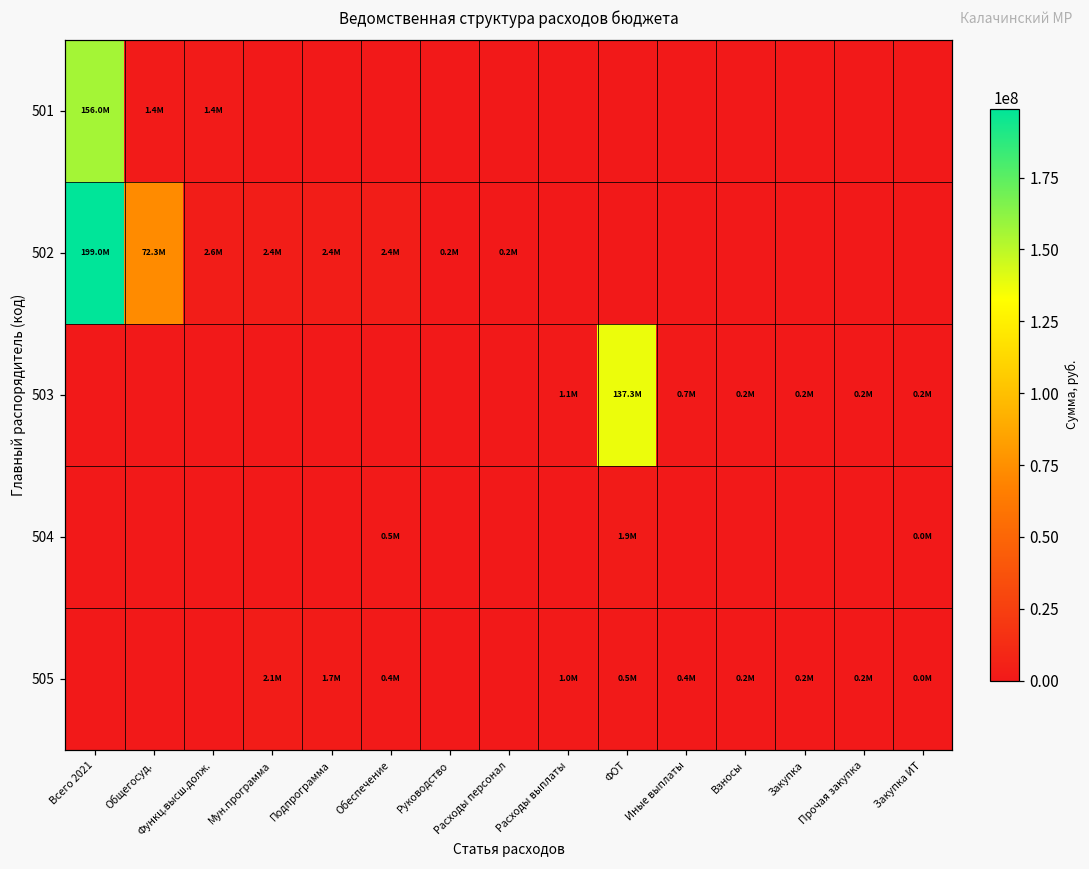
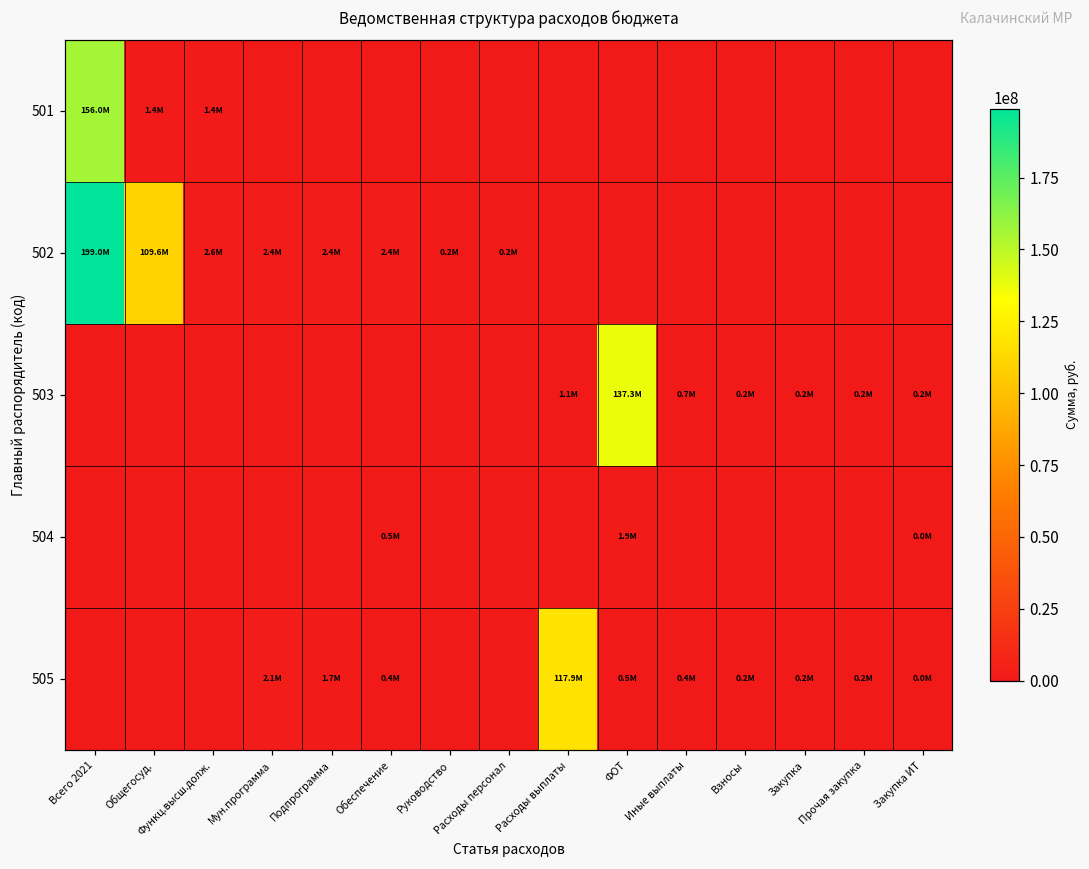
  {
    "501": {
      "Всего 2021": "156.0M",
      "Общегосуд.": "1.4M",
      "Функц.высш.долж.": "1.4M"
    },
    "502": {
      "Всего 2021": "199.0M",
-     "Общегосуд.": "72.3M",
+     "Общегосуд.": "109.6M",
      "Функц.высш.долж.": "2.6M",
      "Мун.программа": "2.4M",
      "Подпрограмма": "2.4M",
      "Обеспечение": "2.4M",
      "Руководство": "0.2M",
      "Расходы персонал": "0.2M"
    },
    "503": {
      "Расходы выплаты": "1.1M",
      "ФОТ": "137.3M",
      "Иные выплаты": "0.7M",
      "Взносы": "0.2M",
      "Закупка": "0.2M",
      "Прочая закупка": "0.2M",
      "Закупка ИТ": "0.2M"
    },
    "504": {
      "Обеспечение": "0.5M",
      "ФОТ": "1.9M",
      "Закупка ИТ": "0.0M"
    },
    "505": {
      "Мун.программа": "2.1M",
      "Подпрограмма": "1.7M",
      "Обеспечение": "0.4M",
-     "Расходы выплаты": "1.0M",
+     "Расходы выплаты": "117.9M",
      "ФОТ": "0.5M",
      "Иные выплаты": "0.4M",
      "Взносы": "0.2M",
      "Закупка": "0.2M",
      "Прочая закупка": "0.2M",
      "Закупка ИТ": "0.0M"
    }
  }
